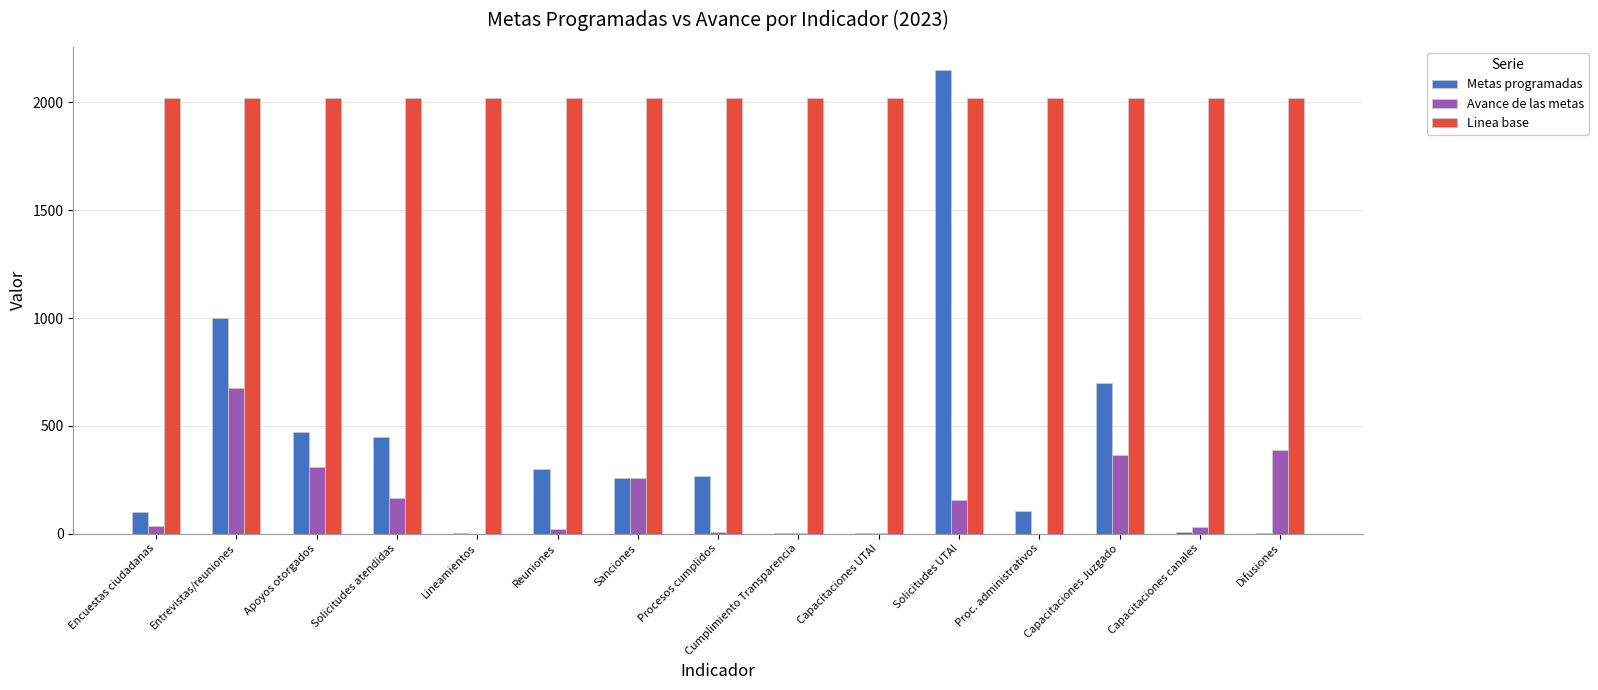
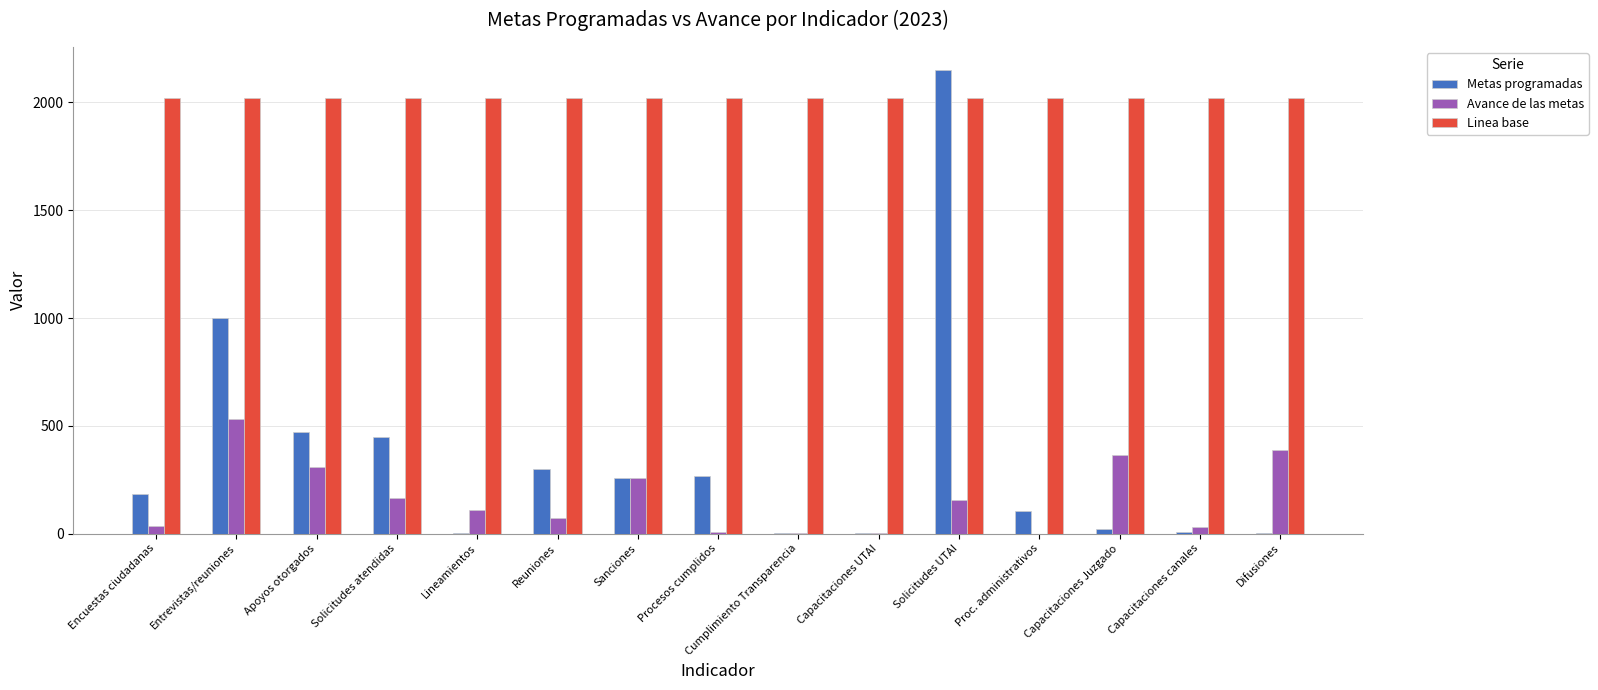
  {
    "Metas programadas": {
-     "Encuestas ciudadanas": 100,
+     "Encuestas ciudadanas": 190,
      "Entrevistas/reuniones": 1000,
      "Apoyos otorgados": 470,
      "Solicitudes atendidas": 450,
      "Reuniones": 300,
      "Sanciones": 260,
      "Procesos cumplidos": 270,
      "Solicitudes UTAI": 2150,
      "Proc. administrativos": 110,
-     "Capacitaciones Juzgado": 700
+     "Capacitaciones Juzgado": 20
    },
    "Avance de las metas": {
      "Encuestas ciudadanas": 40,
-     "Entrevistas/reuniones": 680,
+     "Entrevistas/reuniones": 530,
      "Apoyos otorgados": 310,
      "Solicitudes atendidas": 170,
-     "Lineamientos": 0,
-     "Reuniones": 20,
+     "Lineamientos": 110,
+     "Reuniones": 70,
      "Sanciones": 260,
      "Solicitudes UTAI": 150,
      "Proc. administrativos": 0,
      "Capacitaciones Juzgado": 370,
      "Capacitaciones canales": 30,
      "Difusiones": 390
    },
    "Linea base": {
      "Encuestas ciudadanas": 2020,
      "Entrevistas/reuniones": 2020,
      "Apoyos otorgados": 2020,
      "Solicitudes atendidas": 2020,
      "Lineamientos": 2020,
      "Reuniones": 2020,
      "Sanciones": 2020,
      "Procesos cumplidos": 2020,
      "Cumplimiento Transparencia": 2020,
      "Capacitaciones UTAI": 2020,
      "Solicitudes UTAI": 2020,
      "Proc. administrativos": 2020,
      "Capacitaciones Juzgado": 2020,
      "Capacitaciones canales": 2020,
      "Difusiones": 2020
    }
  }
